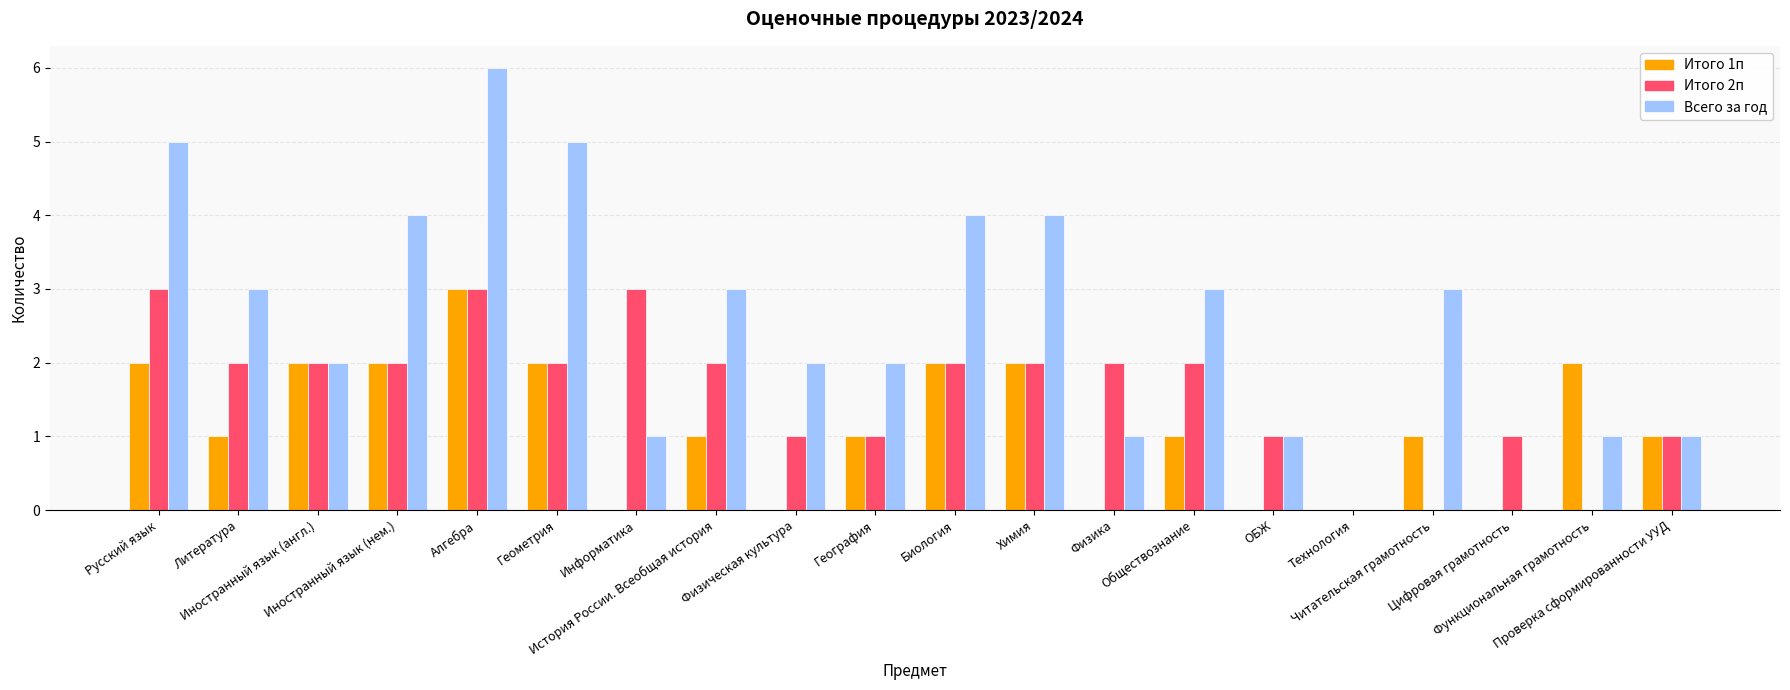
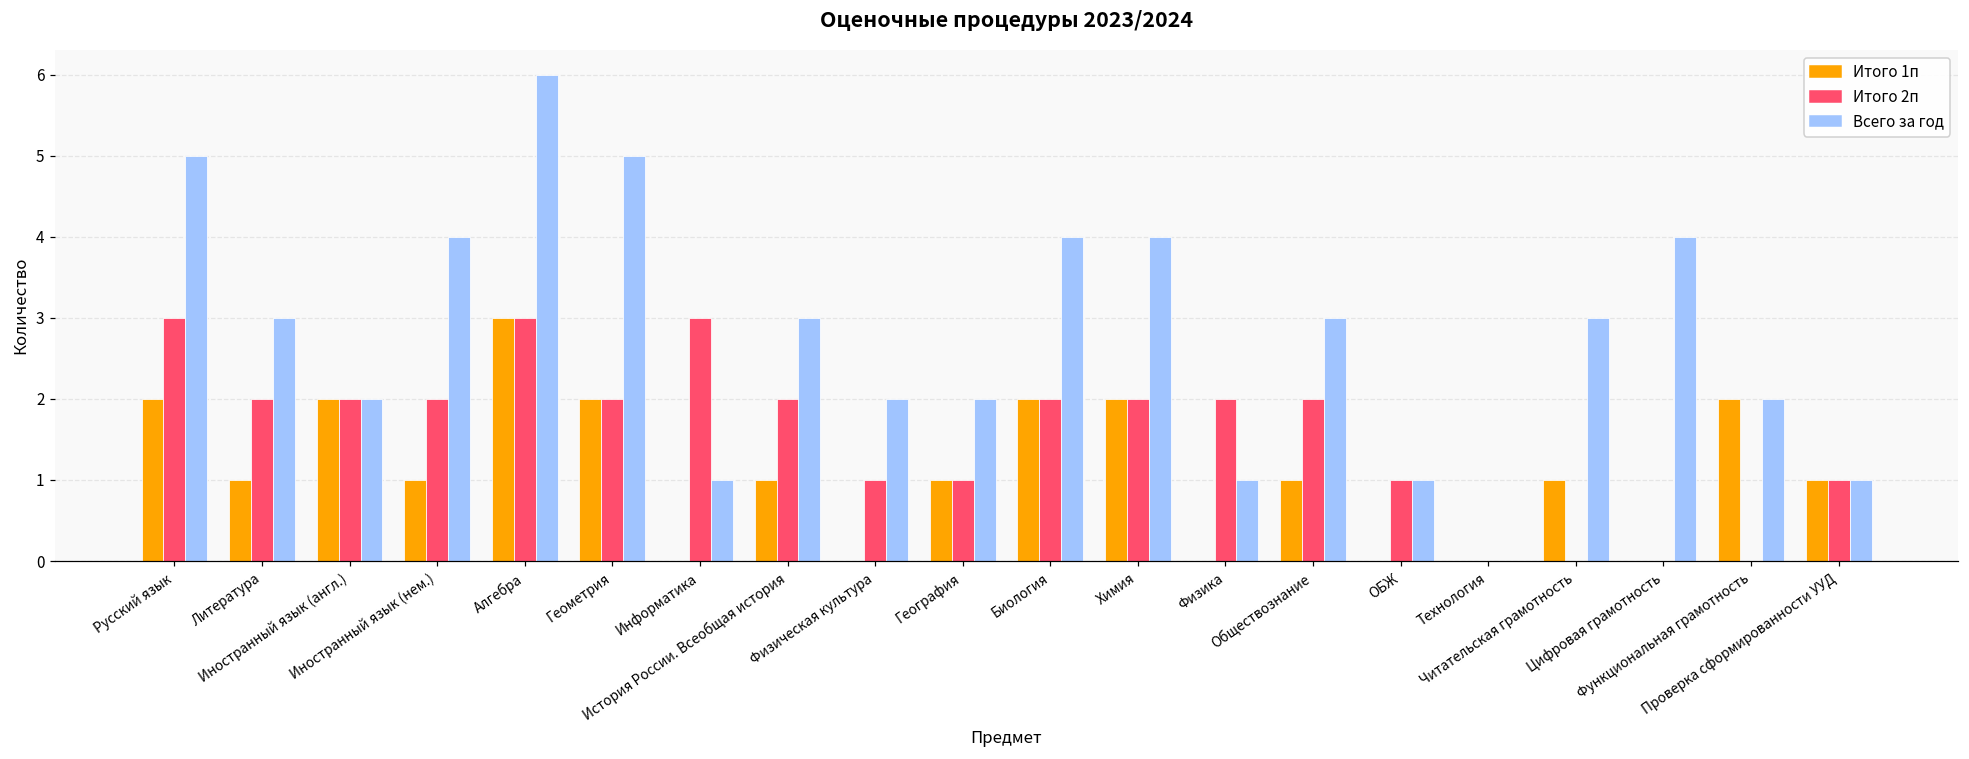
  {
    "Итого 1п": {
      "Русский язык": 2,
      "Литература": 1,
      "Иностранный язык (англ.)": 2,
-     "Иностранный язык (нем.)": 2,
+     "Иностранный язык (нем.)": 1,
      "Алгебра": 3,
      "Геометрия": 2,
      "Информатика": 0,
      "История России. Всеобщая история": 1,
      "Физическая культура": 0,
      "География": 1,
      "Биология": 2,
      "Химия": 2,
      "Физика": 0,
      "Обществознание": 1,
      "ОБЖ": 0,
      "Технология": 0,
      "Читательская грамотность": 1,
      "Цифровая грамотность": 0,
      "Функциональная грамотность": 2,
      "Проверка сформированности УУД": 1
    },
    "Итого 2п": {
      "Русский язык": 3,
      "Литература": 2,
      "Иностранный язык (англ.)": 2,
      "Иностранный язык (нем.)": 2,
      "Алгебра": 3,
      "Геометрия": 2,
      "Информатика": 3,
      "История России. Всеобщая история": 2,
      "Физическая культура": 1,
      "География": 1,
      "Биология": 2,
      "Химия": 2,
      "Физика": 2,
      "Обществознание": 2,
      "ОБЖ": 1,
      "Технология": 0,
      "Читательская грамотность": 0,
-     "Цифровая грамотность": 1,
+     "Цифровая грамотность": 0,
      "Функциональная грамотность": 0,
      "Проверка сформированности УУД": 1
    },
    "Всего за год": {
      "Русский язык": 5,
      "Литература": 3,
      "Иностранный язык (англ.)": 2,
      "Иностранный язык (нем.)": 4,
      "Алгебра": 6,
      "Геометрия": 5,
      "Информатика": 1,
      "История России. Всеобщая история": 3,
      "Физическая культура": 2,
      "География": 2,
      "Биология": 4,
      "Химия": 4,
      "Физика": 1,
      "Обществознание": 3,
      "ОБЖ": 1,
      "Технология": 0,
      "Читательская грамотность": 3,
-     "Цифровая грамотность": 0,
-     "Функциональная грамотность": 1,
+     "Цифровая грамотность": 4,
+     "Функциональная грамотность": 2,
      "Проверка сформированности УУД": 1
    }
  }
